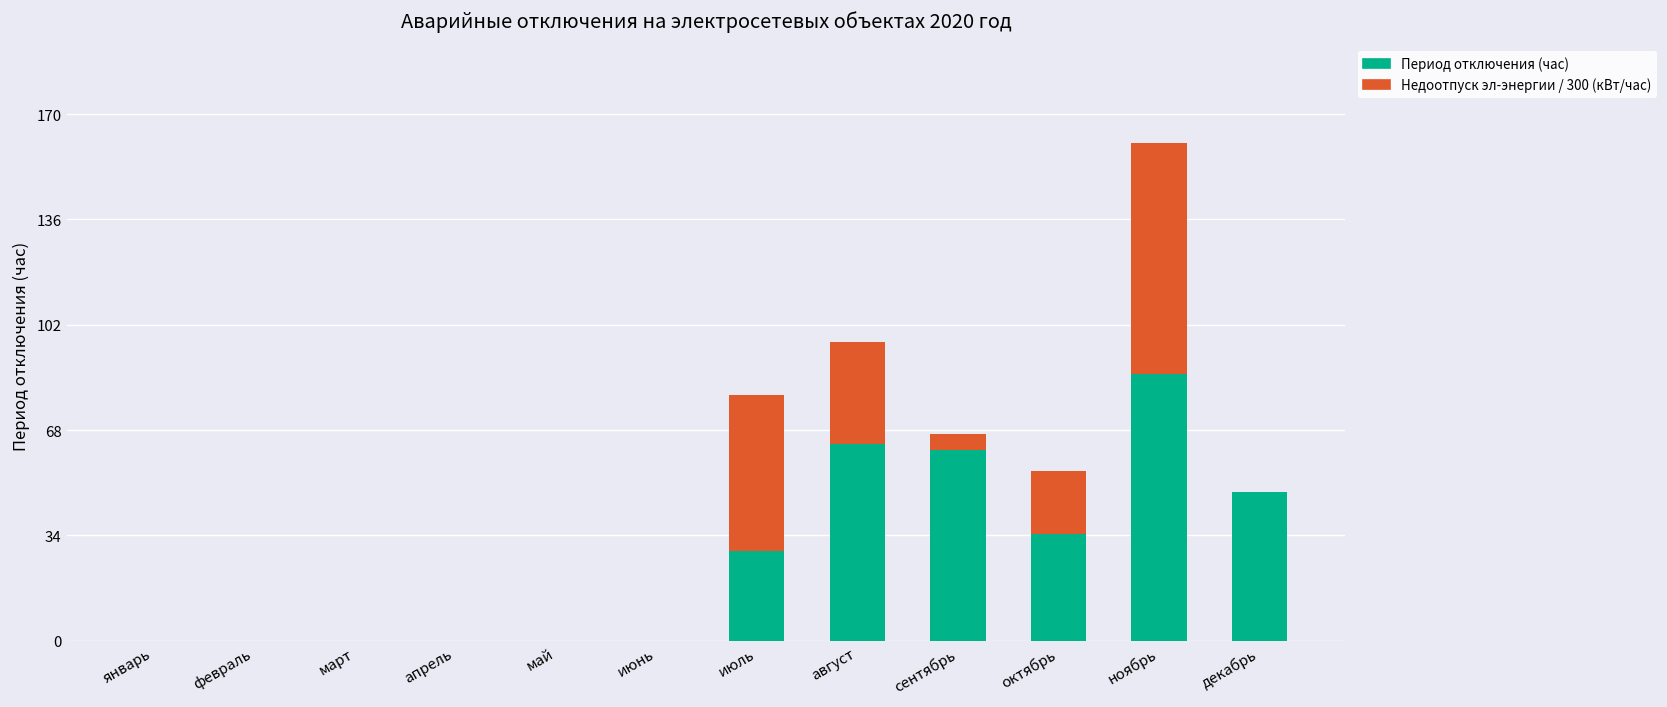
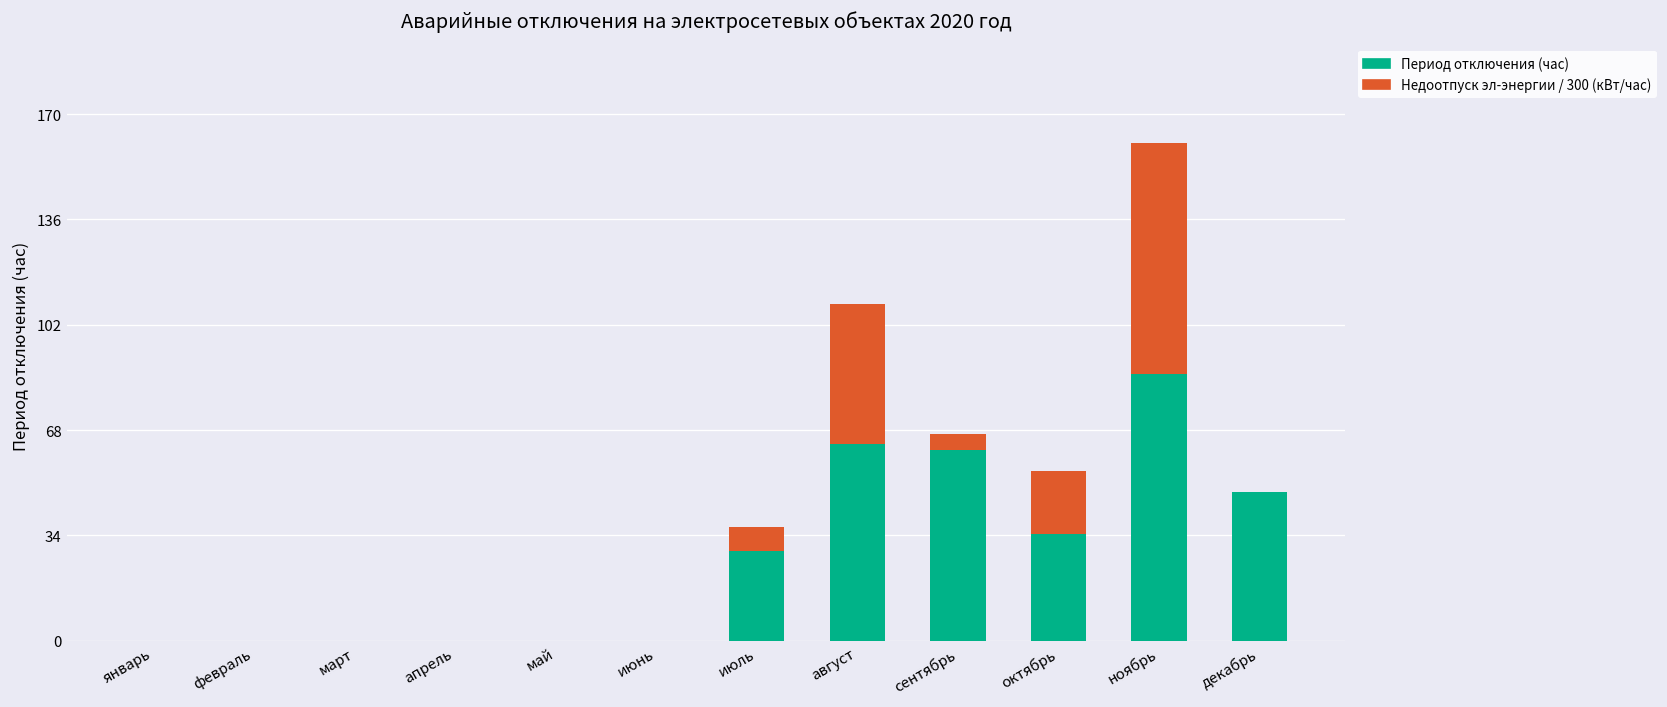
  {
    "Период отключения (час)": {
      "январь": 0,
      "февраль": 0,
      "март": 0,
      "апрель": 0,
      "май": 0,
      "июнь": 0,
      "июль": 29,
      "август": 64,
      "сентябрь": 62,
      "октябрь": 35,
      "ноябрь": 86,
      "декабрь": 48
    },
    "Недоотпуск эл-энергии / 300 (кВт/час)": {
      "январь": 0,
      "февраль": 0,
      "март": 0,
      "апрель": 0,
      "май": 0,
      "июнь": 0,
-     "июль": 50,
-     "август": 33,
+     "июль": 8,
+     "август": 45,
      "сентябрь": 5,
      "октябрь": 20,
      "ноябрь": 75,
      "декабрь": 0
    }
  }
